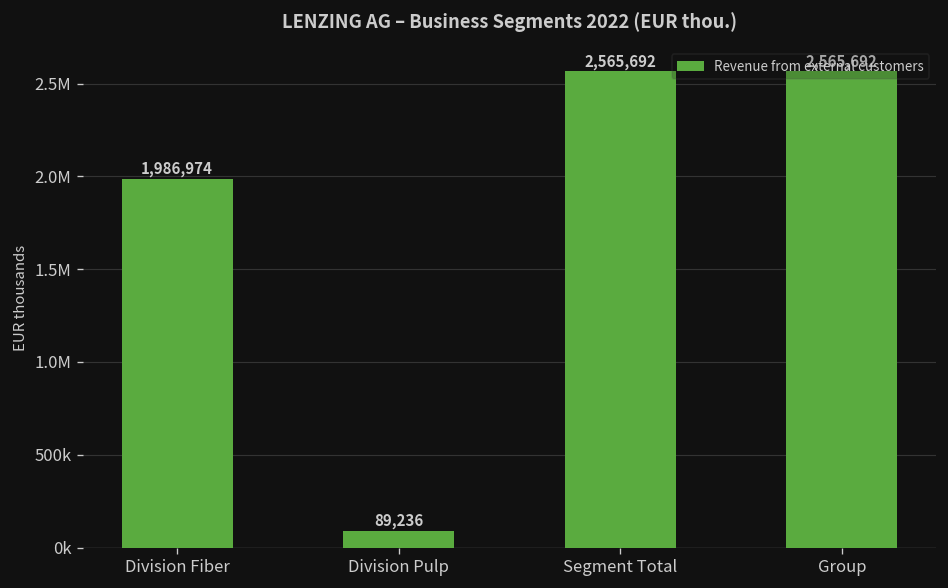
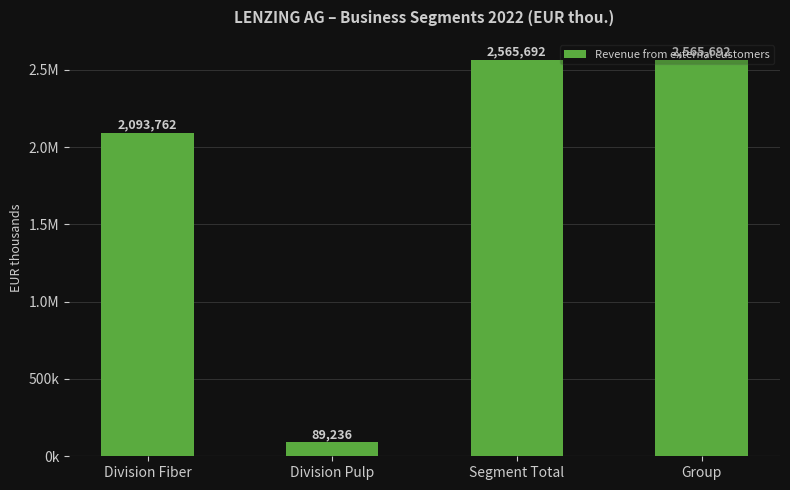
  {
-   "Division Fiber": "1,986,974",
+   "Division Fiber": "2,093,762",
    "Division Pulp": "89,236",
    "Segment Total": "2,565,692"
  }
